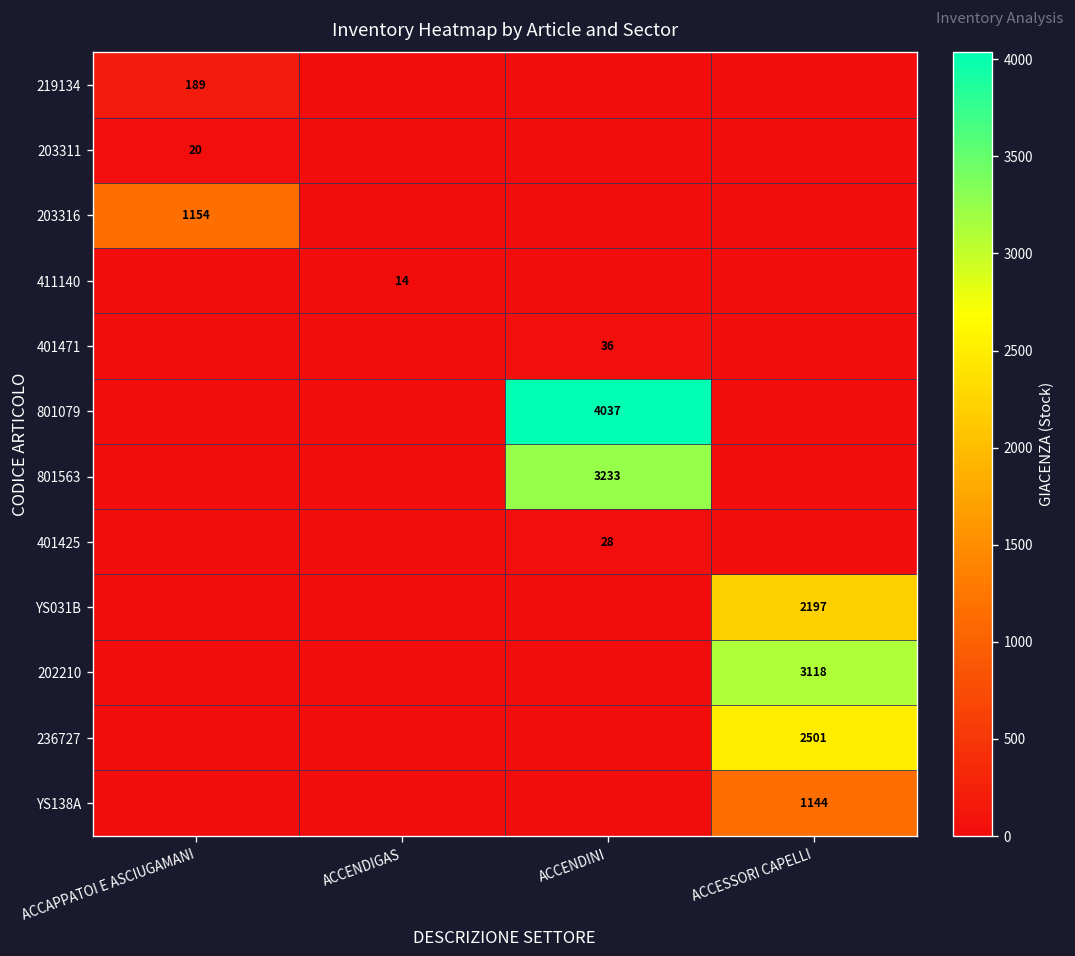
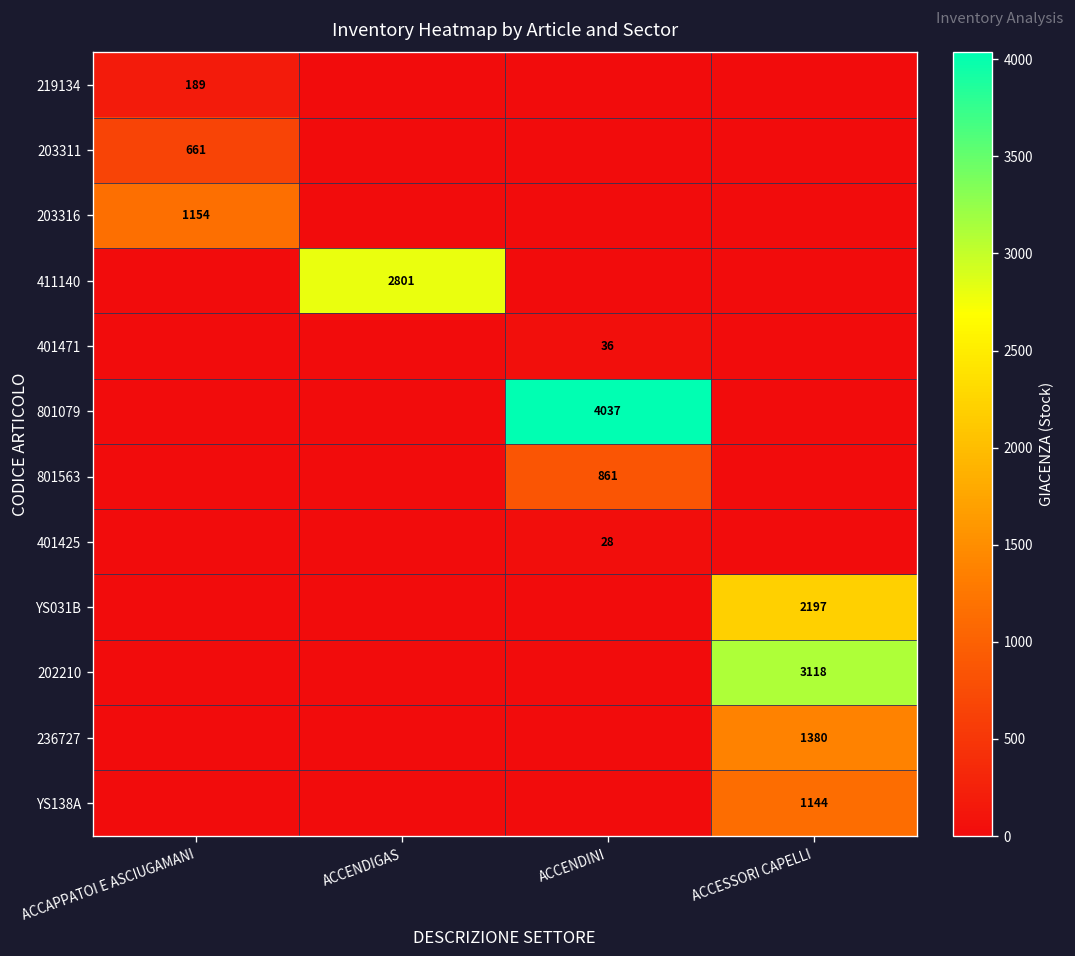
  {
    "219134": {
      "ACCAPPATOI E ASCIUGAMANI": 189
    },
    "203311": {
-     "ACCAPPATOI E ASCIUGAMANI": 20
+     "ACCAPPATOI E ASCIUGAMANI": 661
    },
    "203316": {
      "ACCAPPATOI E ASCIUGAMANI": 1154
    },
    "411140": {
-     "ACCENDIGAS": 14
+     "ACCENDIGAS": 2801
    },
    "401471": {
      "ACCENDINI": 36
    },
    "801079": {
      "ACCENDINI": 4037
    },
    "801563": {
-     "ACCENDINI": 3233
+     "ACCENDINI": 861
    },
    "401425": {
      "ACCENDINI": 28
    },
    "YS031B": {
      "ACCESSORI CAPELLI": 2197
    },
    "202210": {
      "ACCESSORI CAPELLI": 3118
    },
    "236727": {
-     "ACCESSORI CAPELLI": 2501
+     "ACCESSORI CAPELLI": 1380
    },
    "YS138A": {
      "ACCESSORI CAPELLI": 1144
    }
  }
